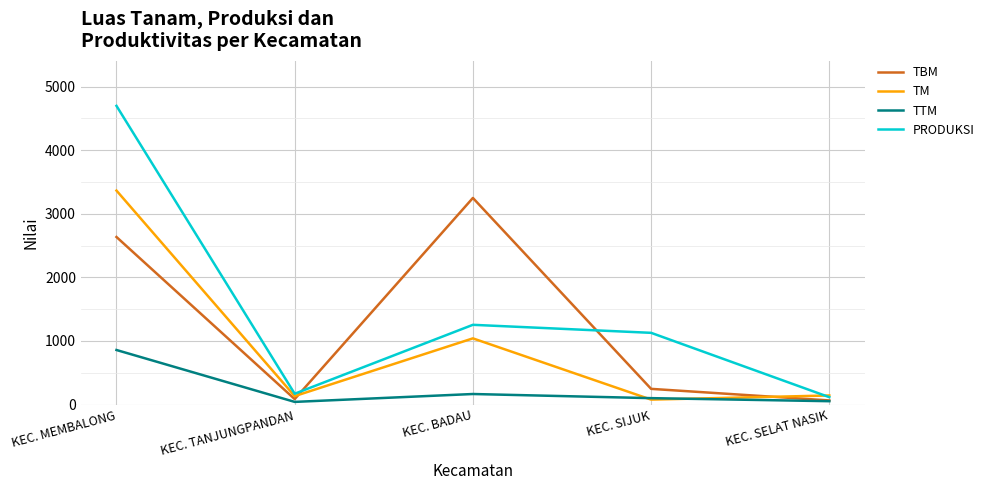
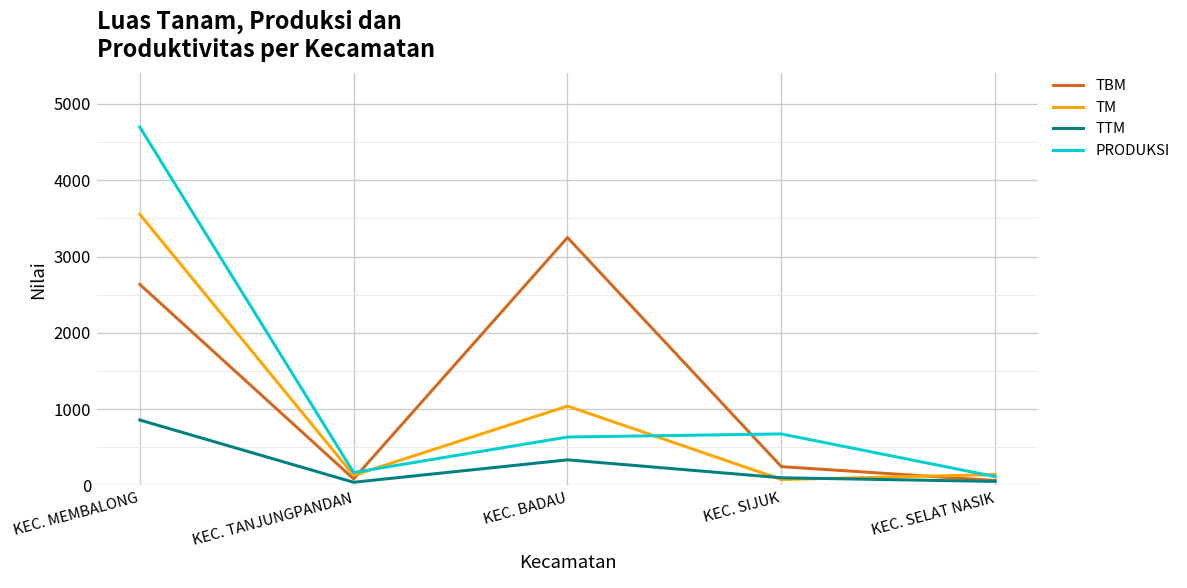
  {
    "TBM": {
      "KEC. MEMBALONG": 2600,
      "KEC. TANJUNGPANDAN": 100,
      "KEC. BADAU": 3200,
      "KEC. SIJUK": 200
    },
    "TM": {
-     "KEC. MEMBALONG": 3400,
+     "KEC. MEMBALONG": 3600,
      "KEC. BADAU": 1000
    },
    "TTM": {
      "KEC. MEMBALONG": 900,
      "KEC. TANJUNGPANDAN": 0,
-     "KEC. BADAU": 200
+     "KEC. BADAU": 300
    },
    "PRODUKSI": {
      "KEC. MEMBALONG": 4700,
-     "KEC. BADAU": 1300,
-     "KEC. SIJUK": 1100
+     "KEC. BADAU": 600,
+     "KEC. SIJUK": 700
    }
  }
